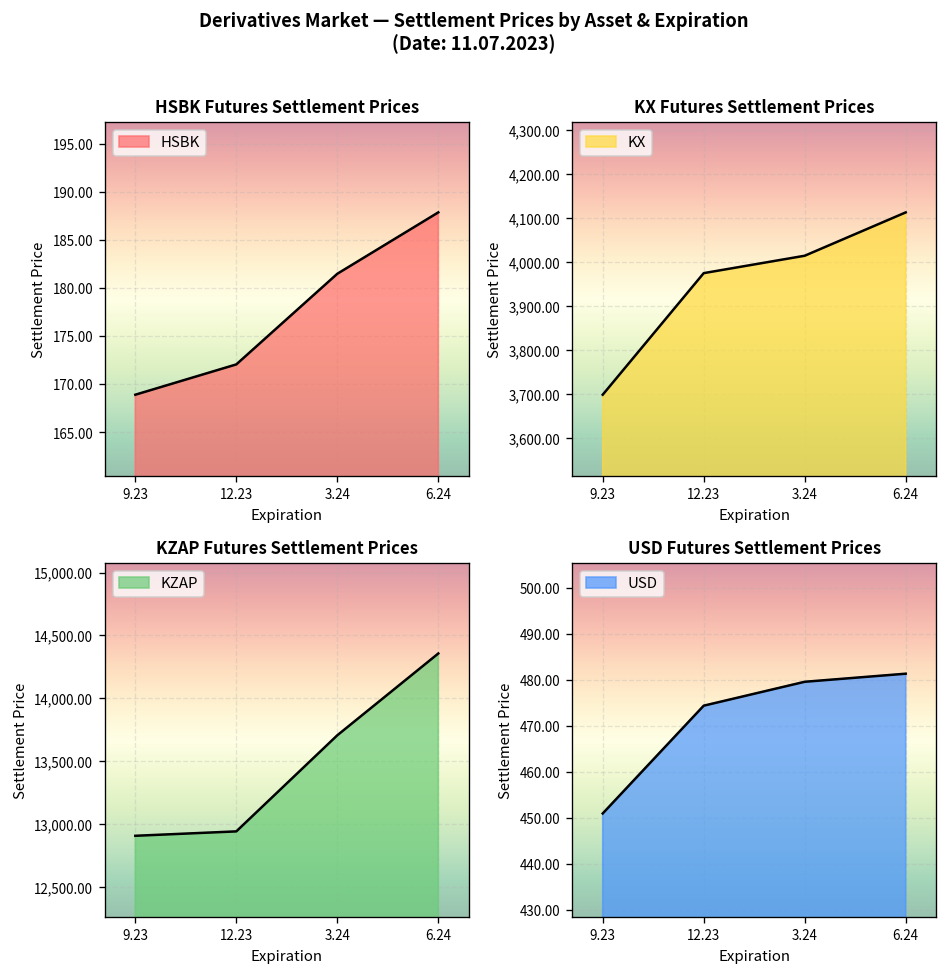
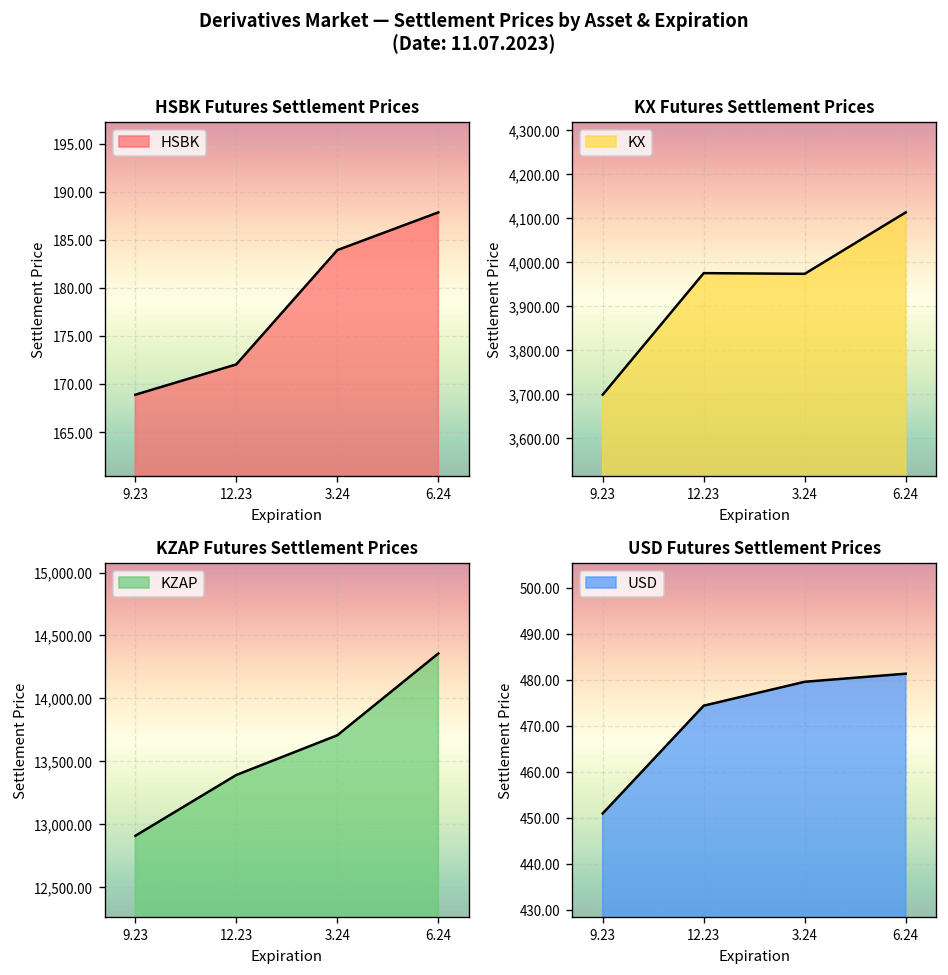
  {
    "HSBK Futures Settlement Prices": {
      "9.23": "169",
      "12.23": "172",
-     "3.24": "181",
+     "3.24": "184",
      "6.24": "188"
    },
    "KX Futures Settlement Prices": {
      "9.23": "3,700",
      "12.23": "3,970",
-     "3.24": "4,010",
+     "3.24": "3,970",
      "6.24": "4,110"
    },
    "KZAP Futures Settlement Prices": {
      "9.23": "12,910",
-     "12.23": "12,940",
+     "12.23": "13,390",
      "3.24": "13,710",
      "6.24": "14,360"
    },
    "USD Futures Settlement Prices": {
      "9.23": "451",
      "12.23": "474",
      "3.24": "480",
      "6.24": "481"
    }
  }
